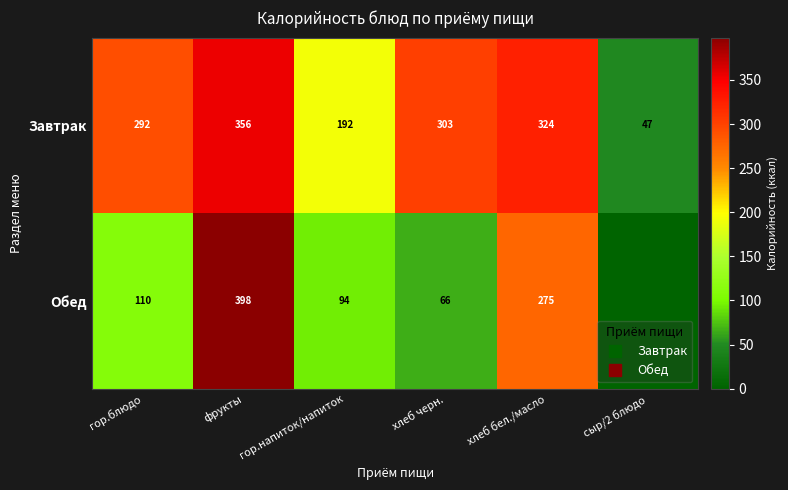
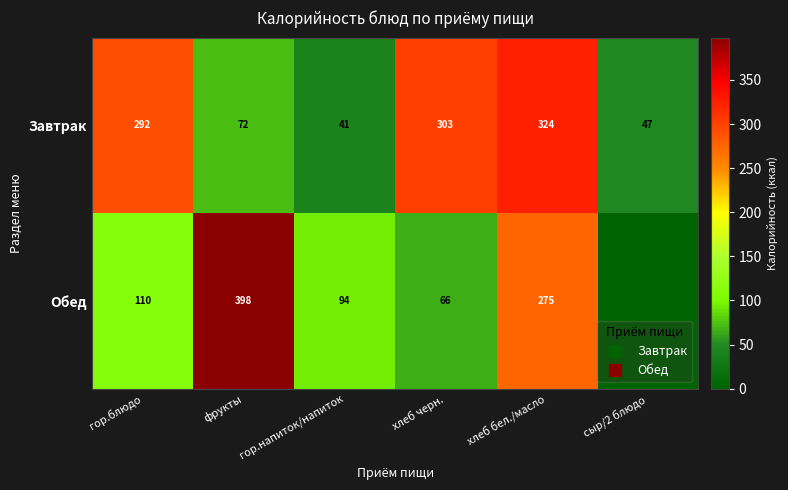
  {
    "Завтрак": {
      "гор.блюдо": 292,
-     "фрукты": 356,
-     "гор.напиток/напиток": 192,
+     "фрукты": 72,
+     "гор.напиток/напиток": 41,
      "хлеб черн.": 303,
      "хлеб бел./масло": 324,
      "сыр/2 блюдо": 47
    },
    "Обед": {
      "гор.блюдо": 110,
      "фрукты": 398,
      "гор.напиток/напиток": 94,
      "хлеб черн.": 66,
      "хлеб бел./масло": 275
    }
  }
